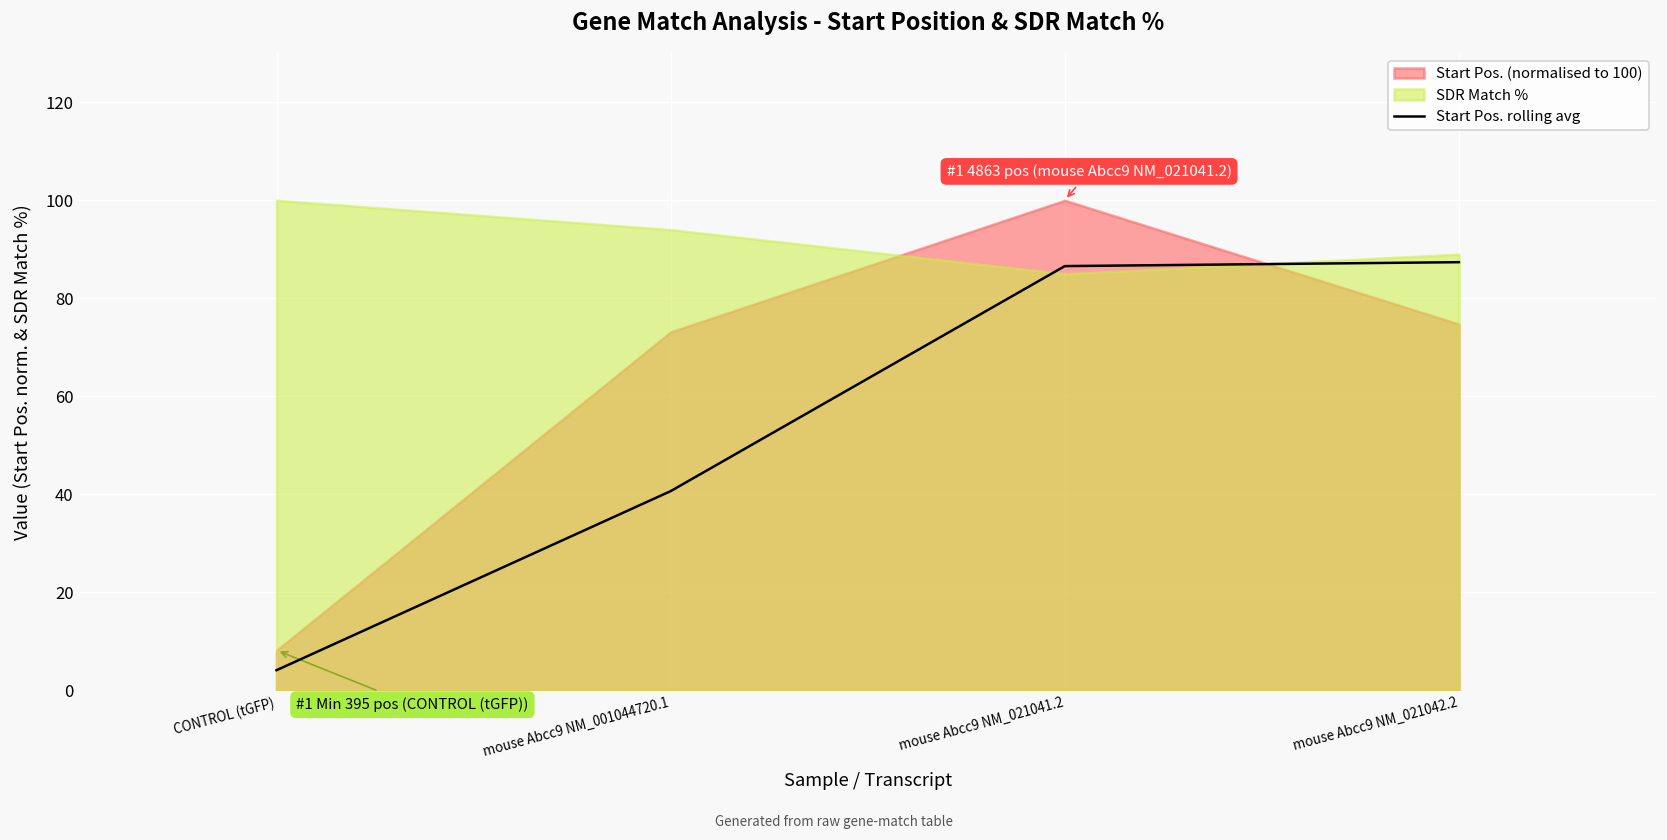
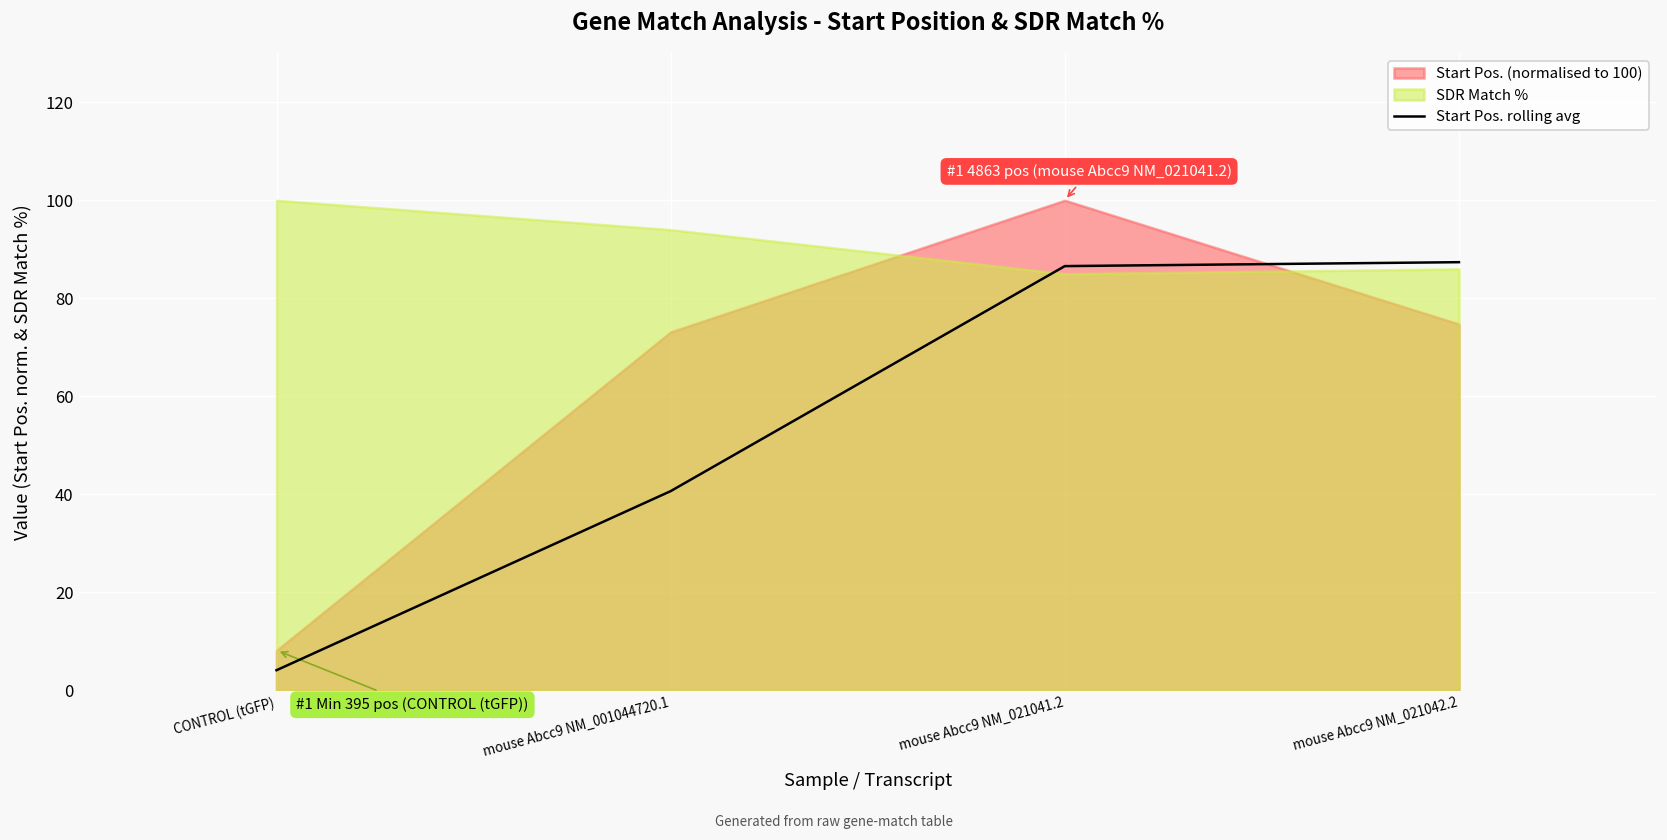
  {
    "Start Pos. rolling avg": {
      "mouse Abcc9 NM_001044720.1": 41,
      "mouse Abcc9 NM_021041.2": 87,
      "mouse Abcc9 NM_021042.2": 87
    },
    "Start Pos. (normalised to 100)": {
      "mouse Abcc9 NM_001044720.1": 73,
      "mouse Abcc9 NM_021042.2": 75
    },
    "SDR Match %": {
      "CONTROL (tGFP)": 100,
      "mouse Abcc9 NM_001044720.1": 94,
      "mouse Abcc9 NM_021041.2": 85,
-     "mouse Abcc9 NM_021042.2": 89
+     "mouse Abcc9 NM_021042.2": 86
    }
  }
